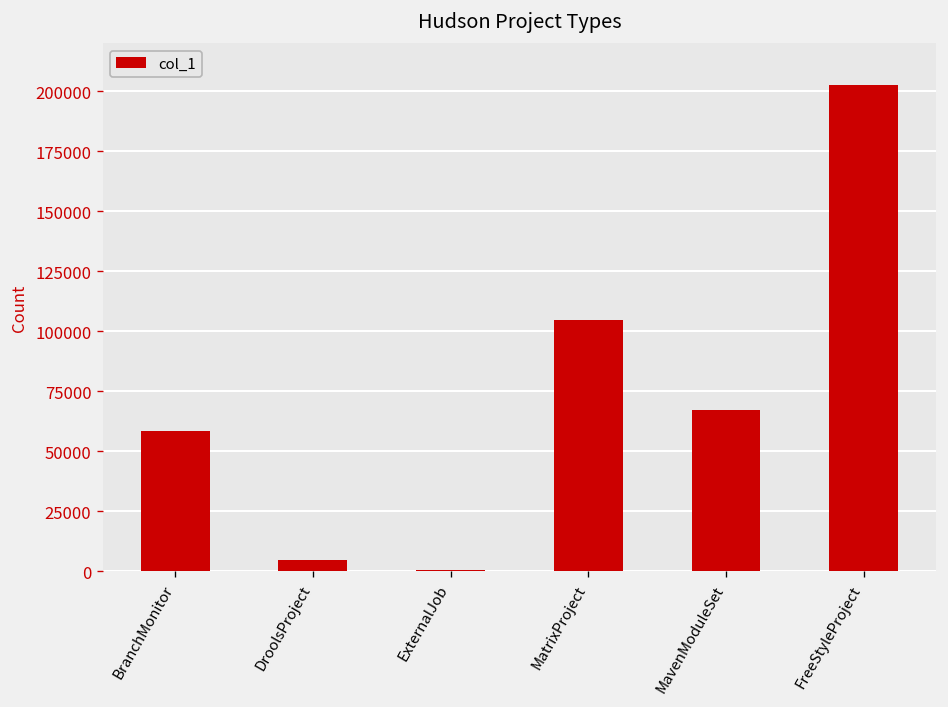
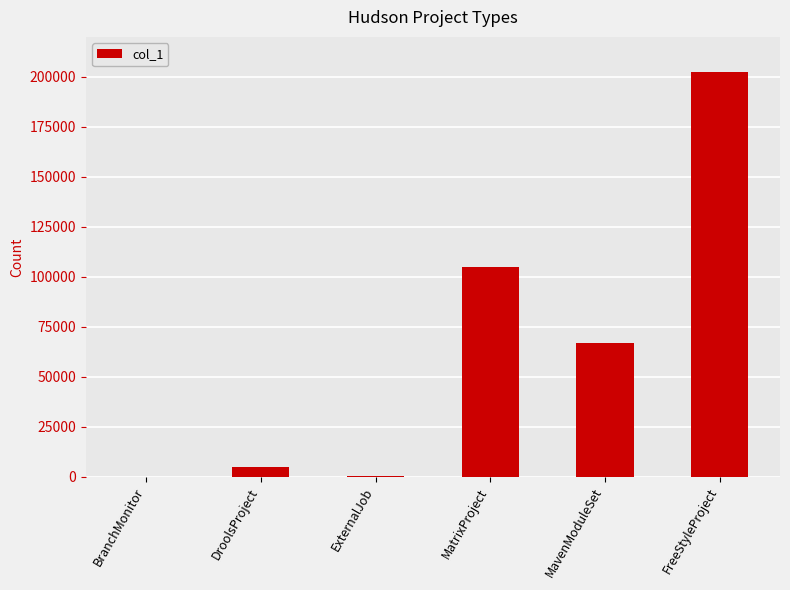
  {
-   "BranchMonitor": 58000,
+   "BranchMonitor": 0,
    "DroolsProject": 5000,
    "MatrixProject": 105000,
    "MavenModuleSet": 67000,
    "FreeStyleProject": 203000
  }
